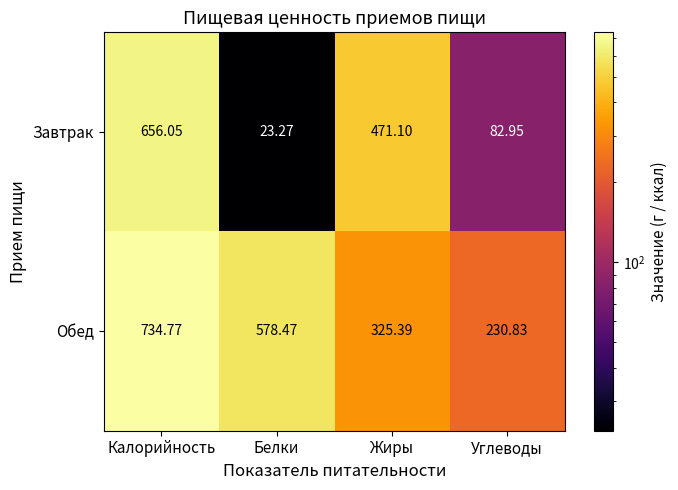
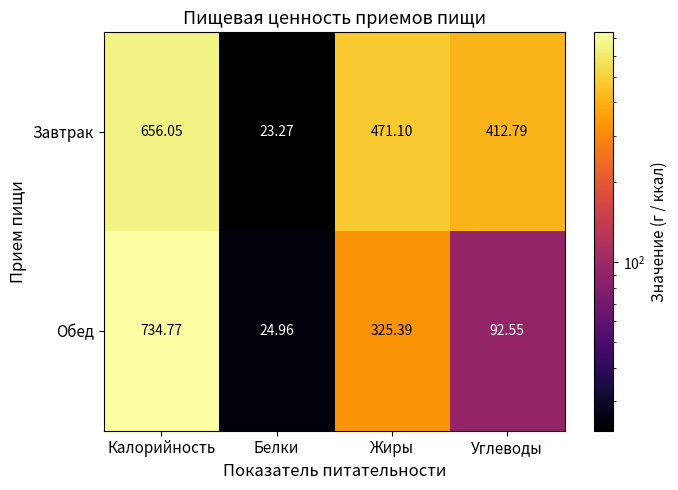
  {
    "Завтрак": {
      "Калорийность": 656.05,
      "Белки": 23.27,
      "Жиры": 471.10,
-     "Углеводы": 82.95
+     "Углеводы": 412.79
    },
    "Обед": {
      "Калорийность": 734.77,
-     "Белки": 578.47,
+     "Белки": 24.96,
      "Жиры": 325.39,
-     "Углеводы": 230.83
+     "Углеводы": 92.55
    }
  }
